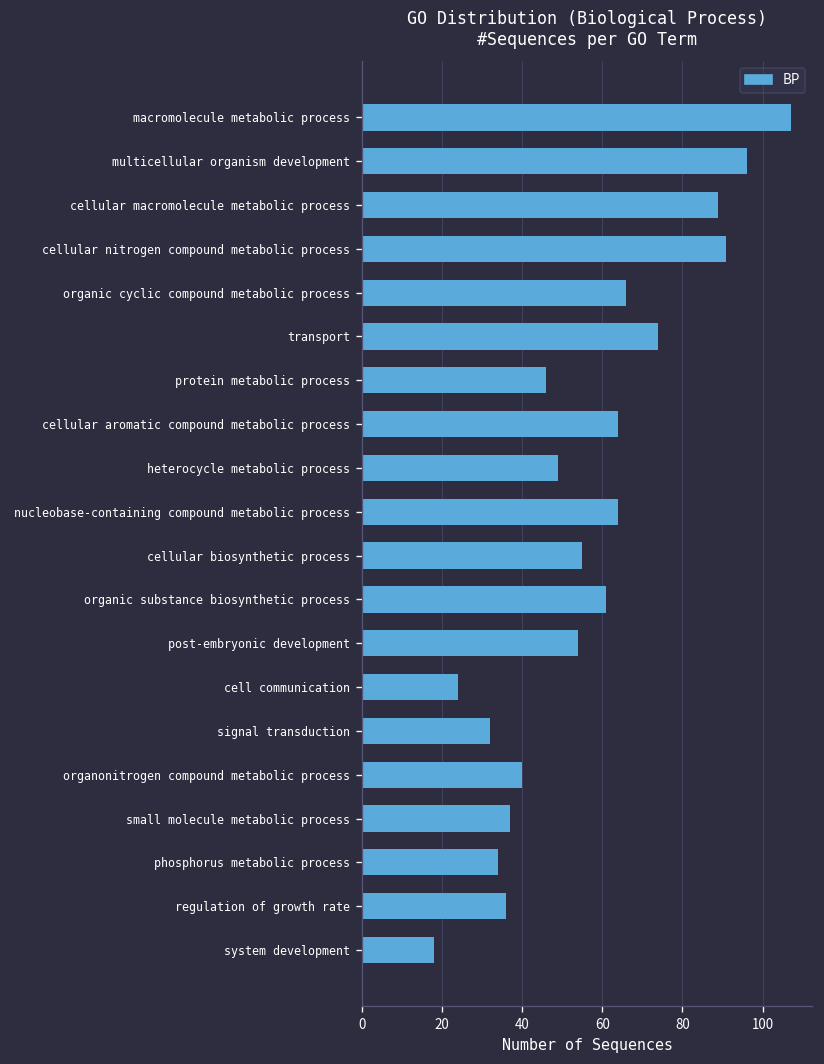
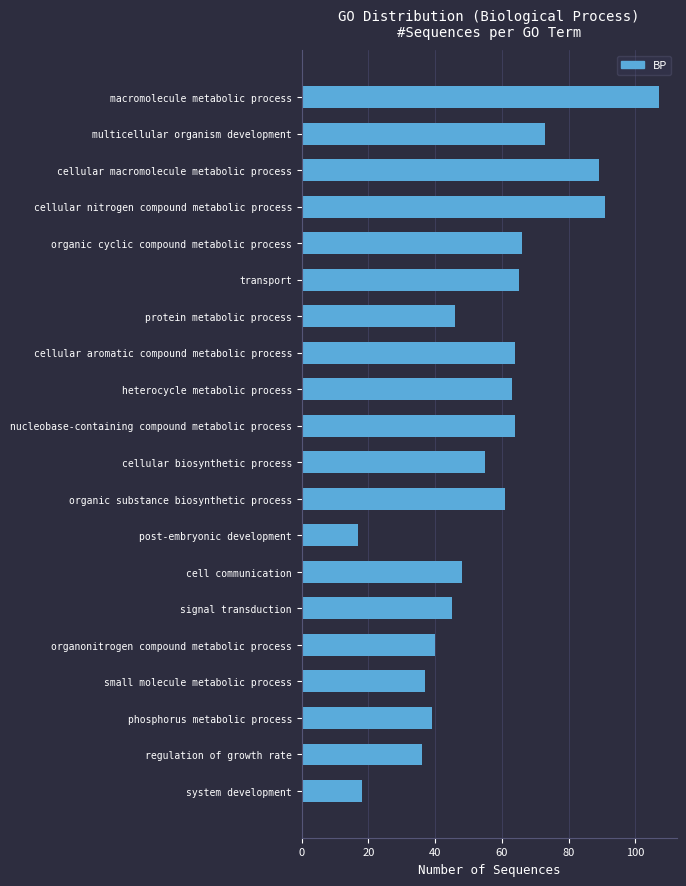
  {
    "macromolecule metabolic process": 107,
-   "multicellular organism development": 96,
+   "multicellular organism development": 73,
    "cellular macromolecule metabolic process": 89,
    "cellular nitrogen compound metabolic process": 91,
    "organic cyclic compound metabolic process": 66,
-   "transport": 74,
+   "transport": 65,
    "protein metabolic process": 46,
    "cellular aromatic compound metabolic process": 64,
-   "heterocycle metabolic process": 49,
+   "heterocycle metabolic process": 63,
    "nucleobase-containing compound metabolic process": 64,
    "cellular biosynthetic process": 55,
    "organic substance biosynthetic process": 61,
-   "post-embryonic development": 54,
-   "cell communication": 24,
-   "signal transduction": 32,
+   "post-embryonic development": 17,
+   "cell communication": 48,
+   "signal transduction": 45,
    "organonitrogen compound metabolic process": 40,
    "small molecule metabolic process": 37,
-   "phosphorus metabolic process": 34,
+   "phosphorus metabolic process": 39,
    "regulation of growth rate": 36,
    "system development": 18
  }
